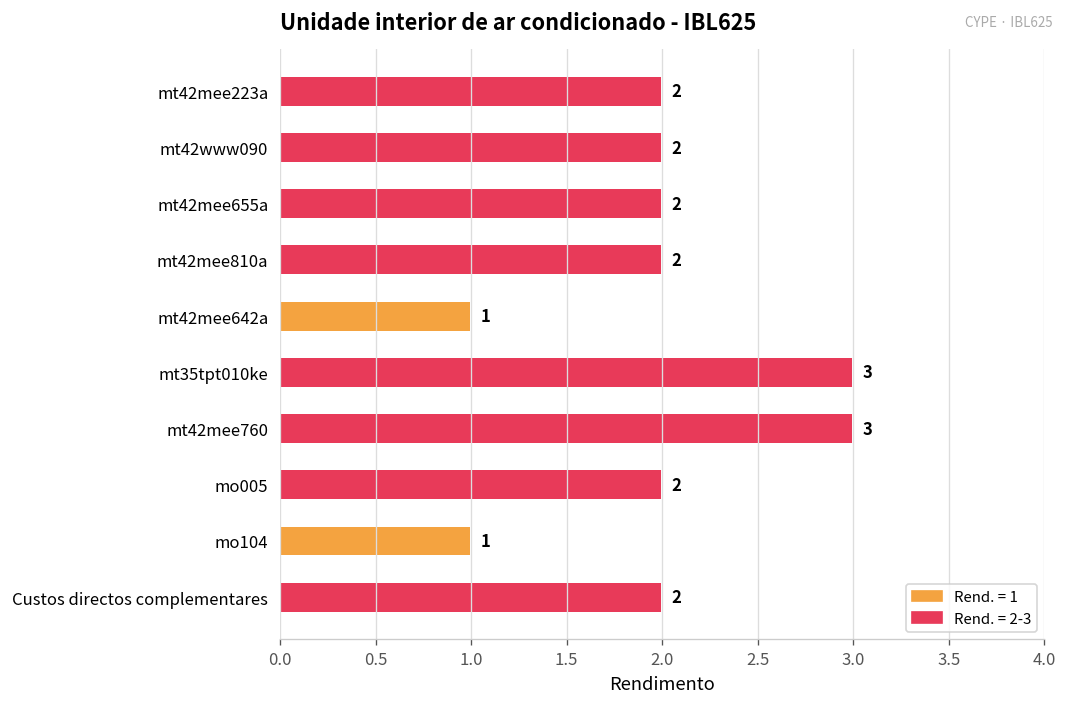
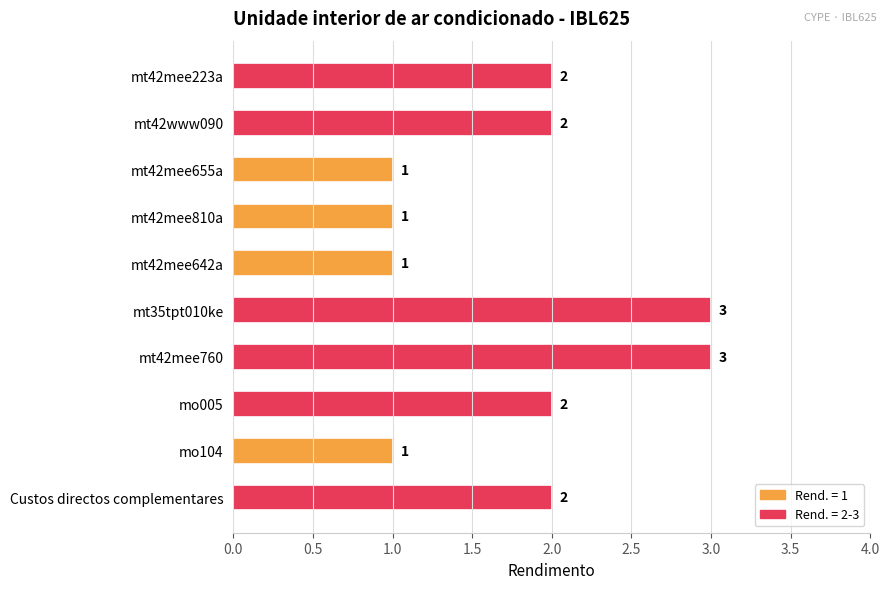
  {
    "mt42mee223a": 2,
    "mt42www090": 2,
-   "mt42mee655a": 2,
-   "mt42mee810a": 2,
+   "mt42mee655a": 1,
+   "mt42mee810a": 1,
    "mt42mee642a": 1,
    "mt35tpt010ke": 3,
    "mt42mee760": 3,
    "mo005": 2,
    "mo104": 1,
    "Custos directos complementares": 2
  }
